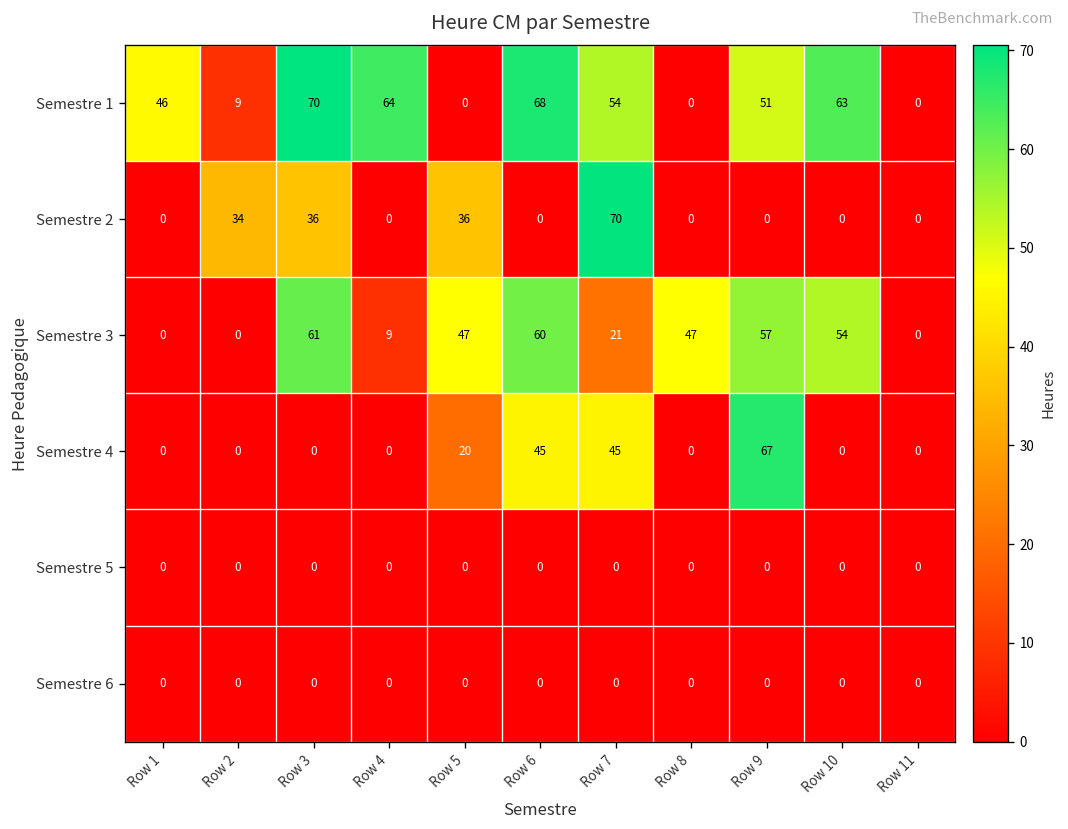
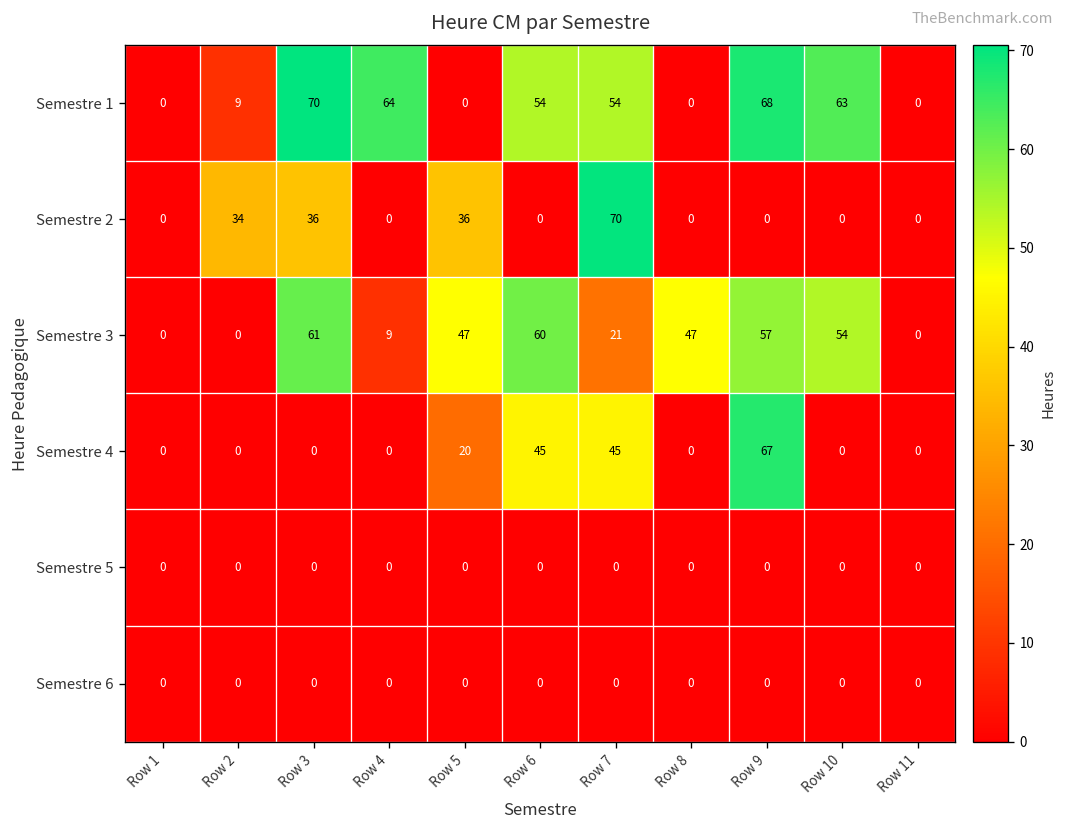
  {
    "Semestre 1": {
-     "Row 1": 46,
+     "Row 1": 0,
      "Row 2": 9,
      "Row 3": 70,
      "Row 4": 64,
      "Row 5": 0,
-     "Row 6": 68,
+     "Row 6": 54,
      "Row 7": 54,
      "Row 8": 0,
-     "Row 9": 51,
+     "Row 9": 68,
      "Row 10": 63,
      "Row 11": 0
    },
    "Semestre 2": {
      "Row 1": 0,
      "Row 2": 34,
      "Row 3": 36,
      "Row 4": 0,
      "Row 5": 36,
      "Row 6": 0,
      "Row 7": 70,
      "Row 8": 0,
      "Row 9": 0,
      "Row 10": 0,
      "Row 11": 0
    },
    "Semestre 3": {
      "Row 1": 0,
      "Row 2": 0,
      "Row 3": 61,
      "Row 4": 9,
      "Row 5": 47,
      "Row 6": 60,
      "Row 7": 21,
      "Row 8": 47,
      "Row 9": 57,
      "Row 10": 54,
      "Row 11": 0
    },
    "Semestre 4": {
      "Row 1": 0,
      "Row 2": 0,
      "Row 3": 0,
      "Row 4": 0,
      "Row 5": 20,
      "Row 6": 45,
      "Row 7": 45,
      "Row 8": 0,
      "Row 9": 67,
      "Row 10": 0,
      "Row 11": 0
    },
    "Semestre 5": {
      "Row 1": 0,
      "Row 2": 0,
      "Row 3": 0,
      "Row 4": 0,
      "Row 5": 0,
      "Row 6": 0,
      "Row 7": 0,
      "Row 8": 0,
      "Row 9": 0,
      "Row 10": 0,
      "Row 11": 0
    },
    "Semestre 6": {
      "Row 1": 0,
      "Row 2": 0,
      "Row 3": 0,
      "Row 4": 0,
      "Row 5": 0,
      "Row 6": 0,
      "Row 7": 0,
      "Row 8": 0,
      "Row 9": 0,
      "Row 10": 0,
      "Row 11": 0
    }
  }
